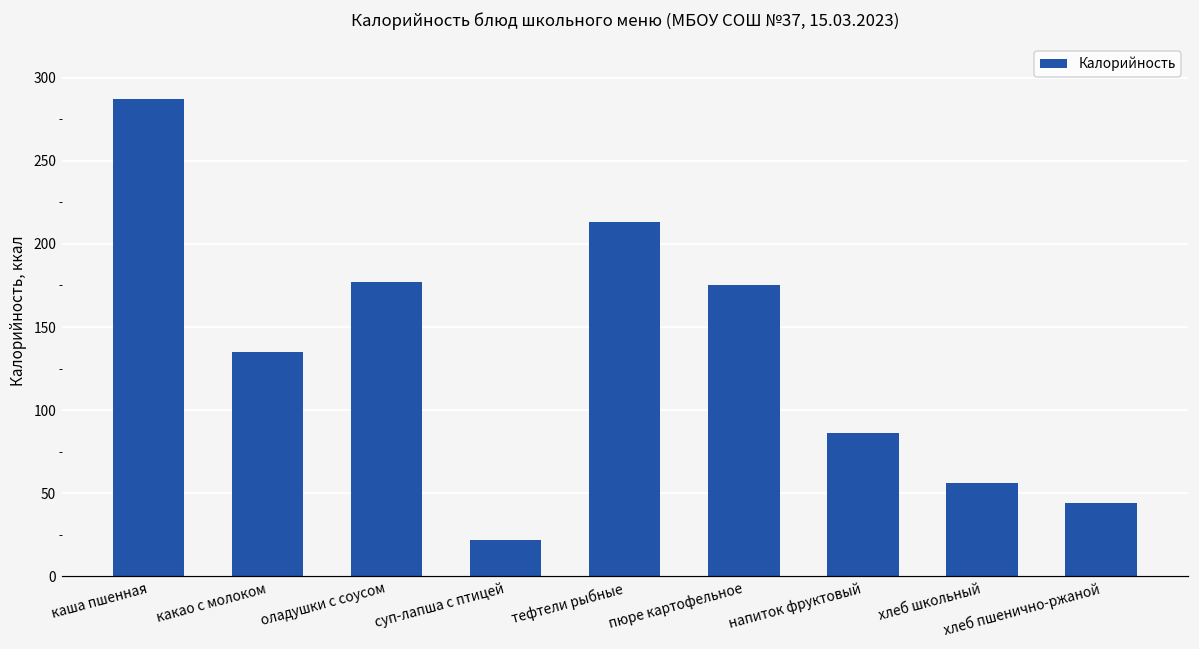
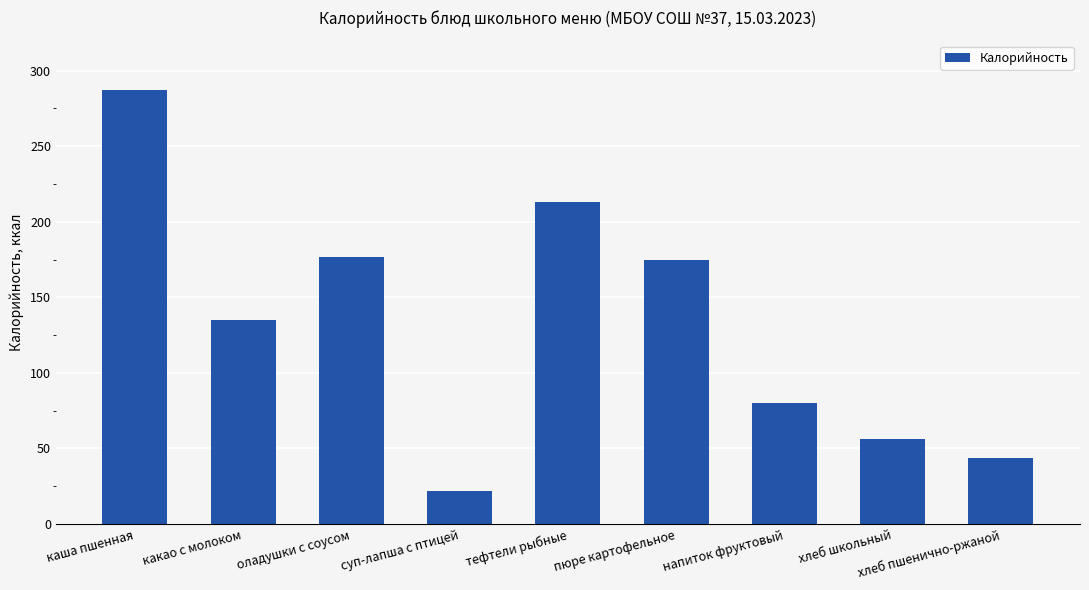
  {
    "каша пшенная": 287,
    "какао с молоком": 135,
    "оладушки с соусом": 177,
    "суп-лапша с птицей": 22,
    "тефтели рыбные": 213,
    "пюре картофельное": 175,
-   "напиток фруктовый": 86,
+   "напиток фруктовый": 80,
    "хлеб школьный": 56,
    "хлеб пшенично-ржаной": 44
  }
